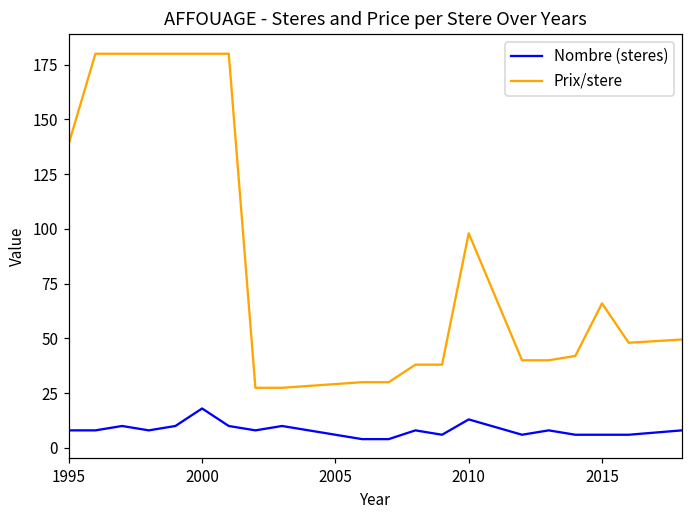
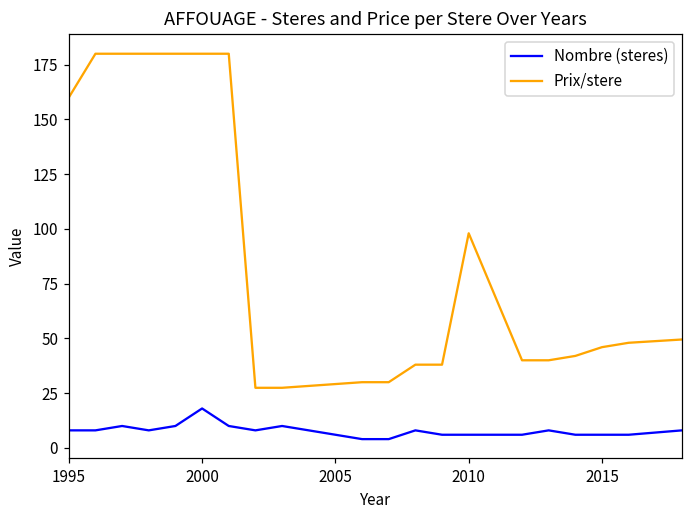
  {
    "Nombre (steres)": {
      "1995": 8,
      "2000": 18,
-     "2010": 13,
+     "2010": 6,
      "2015": 6
    },
    "Prix/stere": {
-     "1995": 139,
+     "1995": 160,
      "2000": 180,
      "2010": 98,
-     "2015": 66
+     "2015": 46
    }
  }
